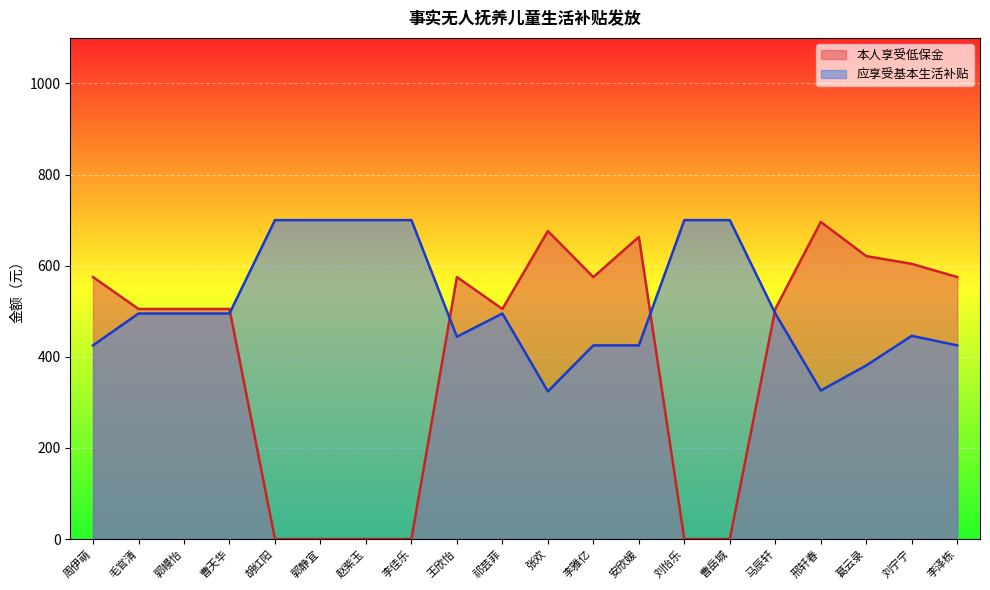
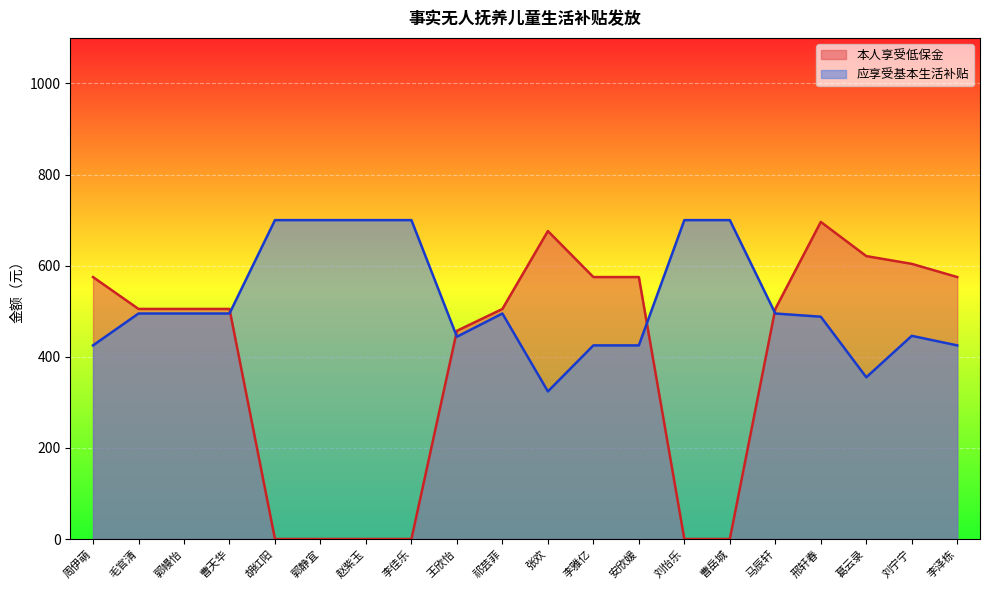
  {
    "本人享受低保金": {
      "周伊萌": 580,
      "毛官清": 510,
      "郭幔怡": 510,
      "曹天华": 510,
      "胡红阳": 0,
      "郭静宜": 0,
      "赵紫玉": 0,
      "李佳乐": 0,
-     "王欣怡": 580,
+     "王欣怡": 460,
      "祁芸菲": 510,
      "张欢": 680,
      "李雅亿": 580,
-     "安欣媛": 660,
+     "安欣媛": 580,
      "刘怡乐": 0,
      "曹岳城": 0,
      "马辰轩": 510,
      "邢轩春": 700,
      "葛云录": 620,
      "刘宁宁": 600,
      "李泽栋": 580
    },
    "应享受基本生活补贴": {
      "周伊萌": 430,
      "毛官清": 500,
      "郭幔怡": 500,
      "曹天华": 500,
      "胡红阳": 700,
      "郭静宜": 700,
      "赵紫玉": 700,
      "李佳乐": 700,
      "王欣怡": 440,
      "祁芸菲": 500,
      "张欢": 320,
      "李雅亿": 430,
      "安欣媛": 430,
      "刘怡乐": 700,
      "曹岳城": 700,
      "马辰轩": 500,
-     "邢轩春": 330,
-     "葛云录": 380,
+     "邢轩春": 490,
+     "葛云录": 360,
      "刘宁宁": 450,
      "李泽栋": 430
    }
  }
